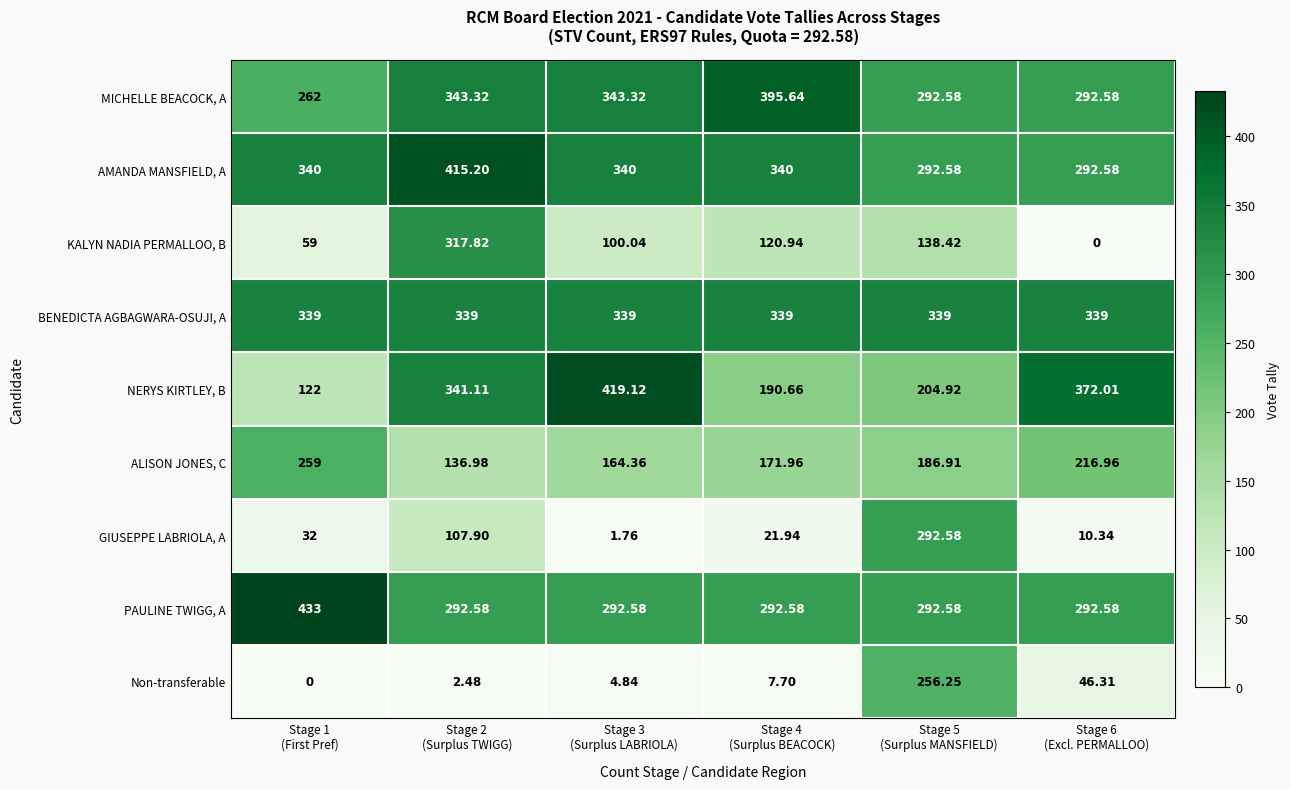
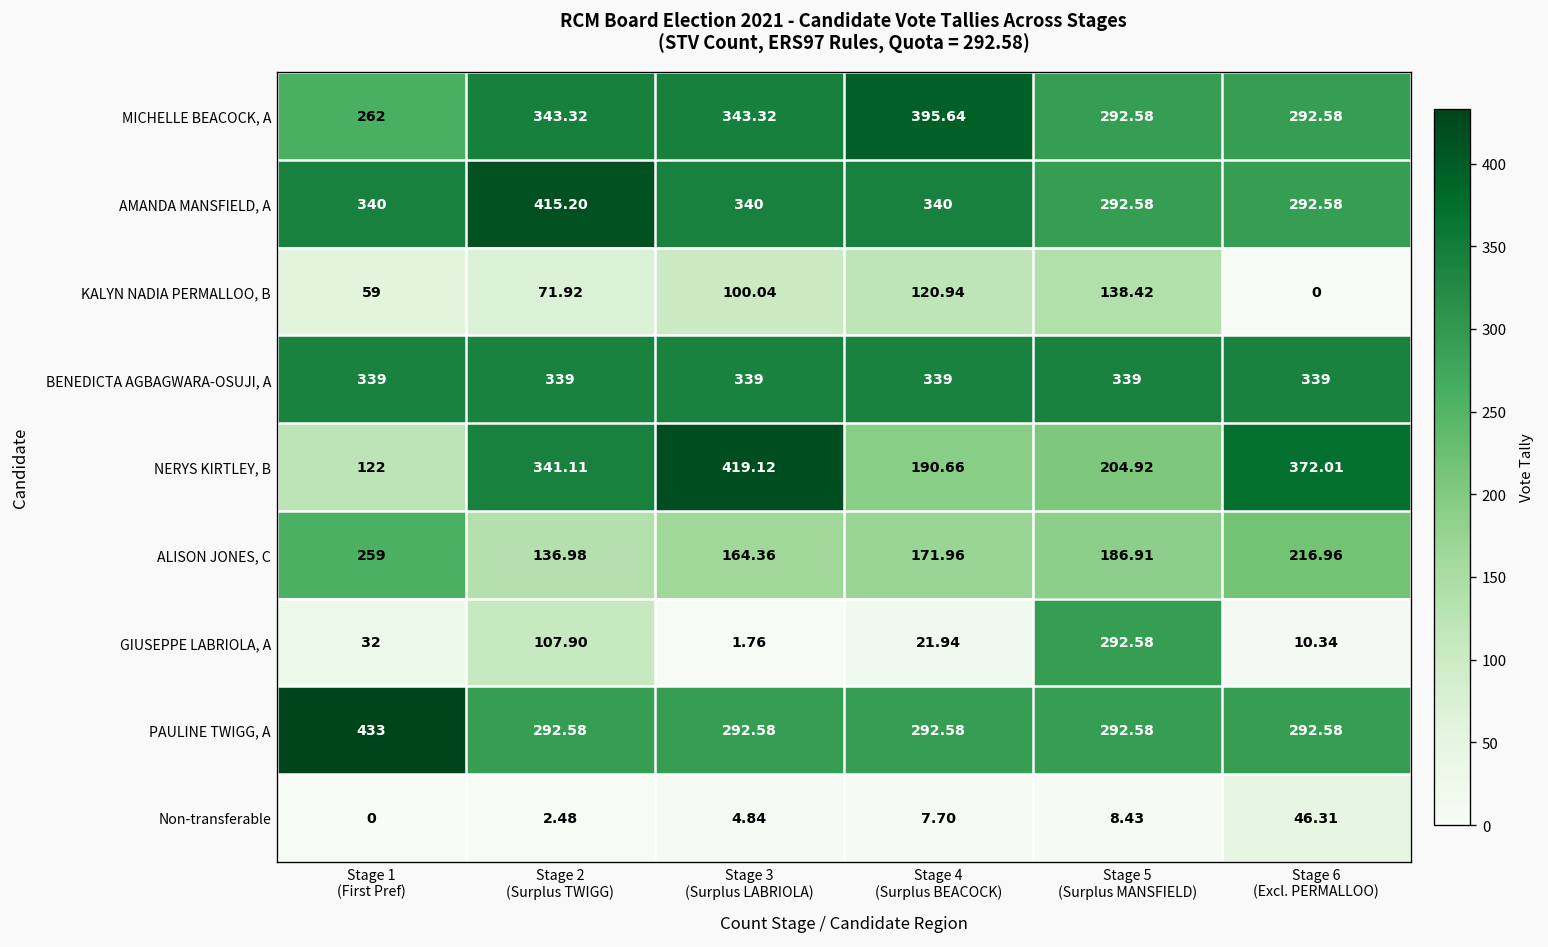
  {
    "MICHELLE BEACOCK, A": {
      "Stage 1 (First Pref)": 262,
      "Stage 2 (Surplus TWIGG)": 343.32,
      "Stage 3 (Surplus LABRIOLA)": 343.32,
      "Stage 4 (Surplus BEACOCK)": 395.64,
      "Stage 5 (Surplus MANSFIELD)": 292.58,
      "Stage 6 (Excl. PERMALLOO)": 292.58
    },
    "AMANDA MANSFIELD, A": {
      "Stage 1 (First Pref)": 340,
      "Stage 2 (Surplus TWIGG)": 415.20,
      "Stage 3 (Surplus LABRIOLA)": 340,
      "Stage 4 (Surplus BEACOCK)": 340,
      "Stage 5 (Surplus MANSFIELD)": 292.58,
      "Stage 6 (Excl. PERMALLOO)": 292.58
    },
    "KALYN NADIA PERMALLOO, B": {
      "Stage 1 (First Pref)": 59,
-     "Stage 2 (Surplus TWIGG)": 317.82,
+     "Stage 2 (Surplus TWIGG)": 71.92,
      "Stage 3 (Surplus LABRIOLA)": 100.04,
      "Stage 4 (Surplus BEACOCK)": 120.94,
      "Stage 5 (Surplus MANSFIELD)": 138.42,
      "Stage 6 (Excl. PERMALLOO)": 0
    },
    "BENEDICTA AGBAGWARA-OSUJI, A": {
      "Stage 1 (First Pref)": 339,
      "Stage 2 (Surplus TWIGG)": 339,
      "Stage 3 (Surplus LABRIOLA)": 339,
      "Stage 4 (Surplus BEACOCK)": 339,
      "Stage 5 (Surplus MANSFIELD)": 339,
      "Stage 6 (Excl. PERMALLOO)": 339
    },
    "NERYS KIRTLEY, B": {
      "Stage 1 (First Pref)": 122,
      "Stage 2 (Surplus TWIGG)": 341.11,
      "Stage 3 (Surplus LABRIOLA)": 419.12,
      "Stage 4 (Surplus BEACOCK)": 190.66,
      "Stage 5 (Surplus MANSFIELD)": 204.92,
      "Stage 6 (Excl. PERMALLOO)": 372.01
    },
    "ALISON JONES, C": {
      "Stage 1 (First Pref)": 259,
      "Stage 2 (Surplus TWIGG)": 136.98,
      "Stage 3 (Surplus LABRIOLA)": 164.36,
      "Stage 4 (Surplus BEACOCK)": 171.96,
      "Stage 5 (Surplus MANSFIELD)": 186.91,
      "Stage 6 (Excl. PERMALLOO)": 216.96
    },
    "GIUSEPPE LABRIOLA, A": {
      "Stage 1 (First Pref)": 32,
      "Stage 2 (Surplus TWIGG)": 107.90,
      "Stage 3 (Surplus LABRIOLA)": 1.76,
      "Stage 4 (Surplus BEACOCK)": 21.94,
      "Stage 5 (Surplus MANSFIELD)": 292.58,
      "Stage 6 (Excl. PERMALLOO)": 10.34
    },
    "PAULINE TWIGG, A": {
      "Stage 1 (First Pref)": 433,
      "Stage 2 (Surplus TWIGG)": 292.58,
      "Stage 3 (Surplus LABRIOLA)": 292.58,
      "Stage 4 (Surplus BEACOCK)": 292.58,
      "Stage 5 (Surplus MANSFIELD)": 292.58,
      "Stage 6 (Excl. PERMALLOO)": 292.58
    },
    "Non-transferable": {
      "Stage 1 (First Pref)": 0,
      "Stage 2 (Surplus TWIGG)": 2.48,
      "Stage 3 (Surplus LABRIOLA)": 4.84,
      "Stage 4 (Surplus BEACOCK)": 7.70,
-     "Stage 5 (Surplus MANSFIELD)": 256.25,
+     "Stage 5 (Surplus MANSFIELD)": 8.43,
      "Stage 6 (Excl. PERMALLOO)": 46.31
    }
  }
